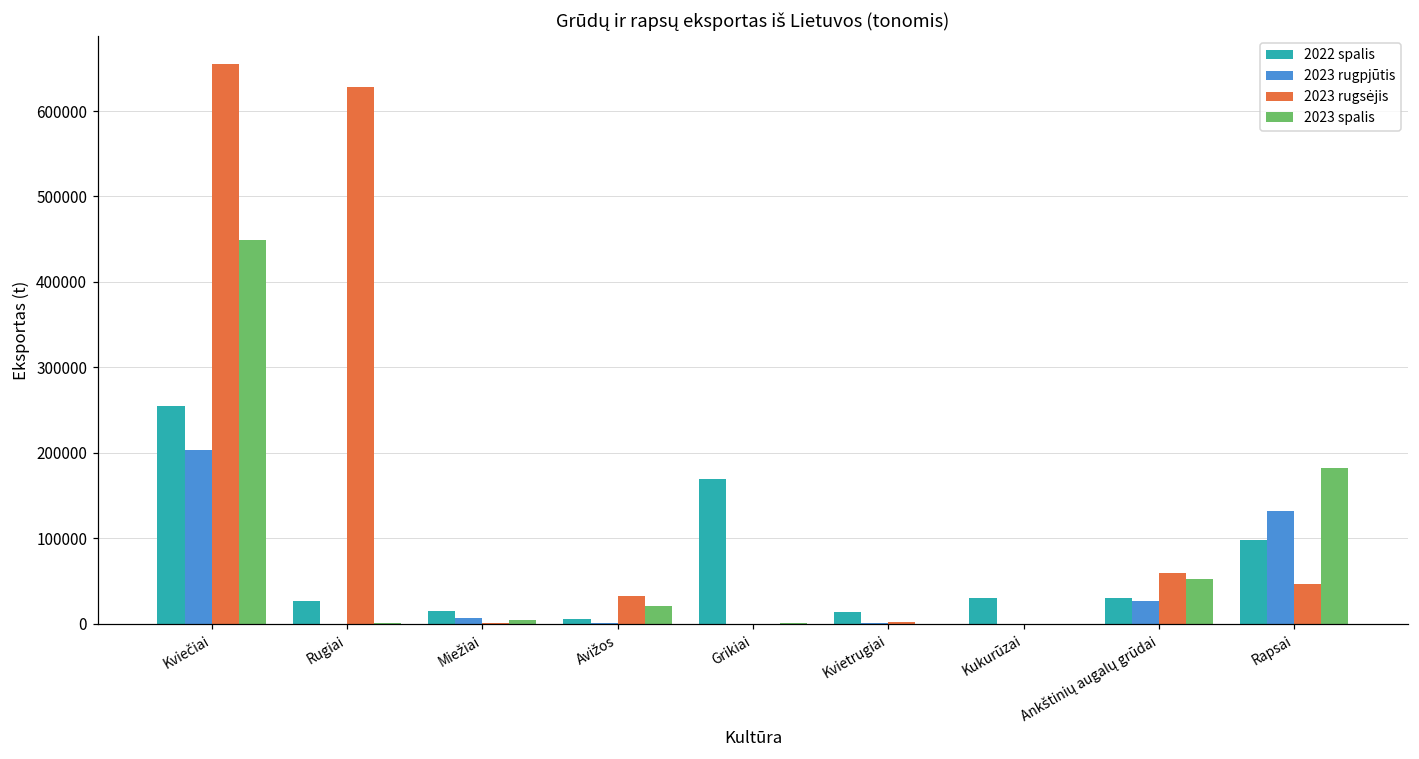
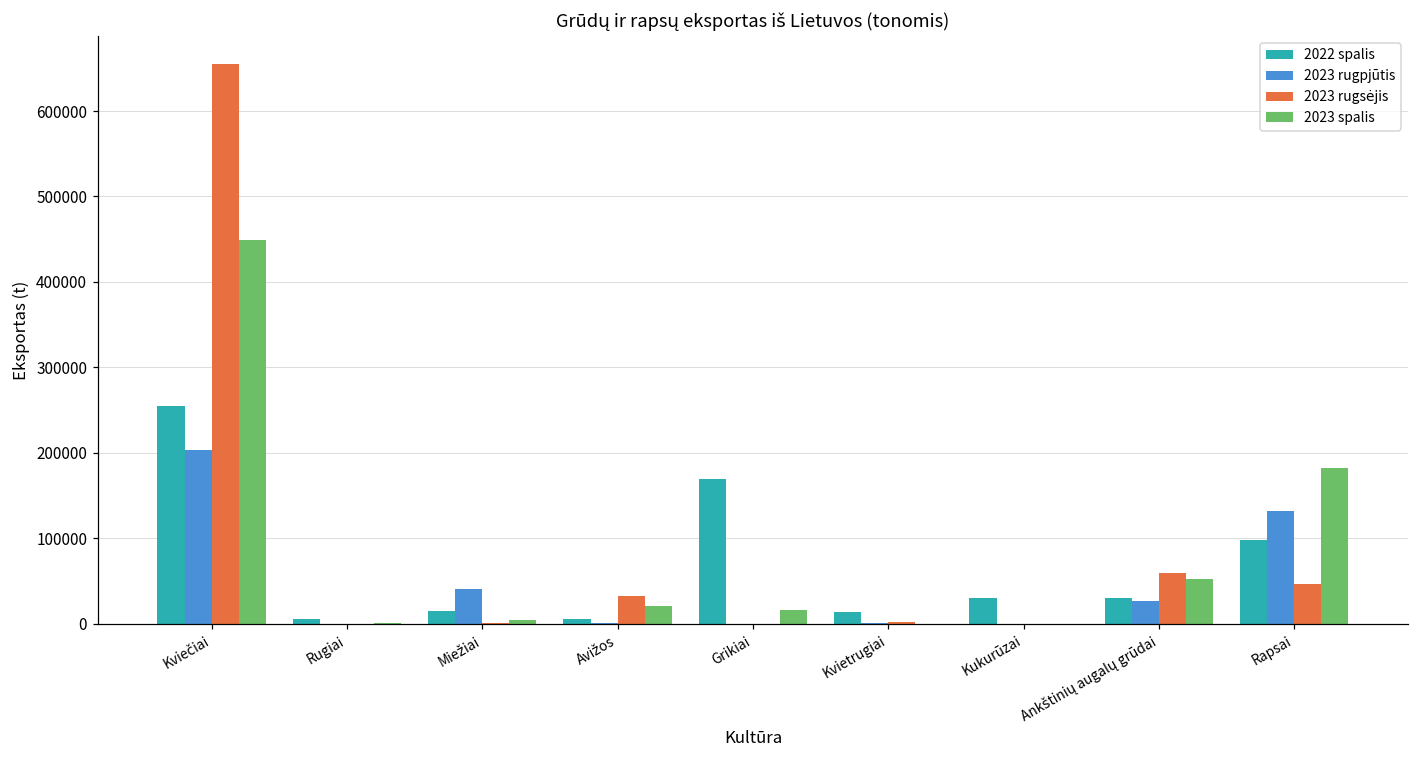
  {
    "2022 spalis": {
      "Kviečiai": 260000,
-     "Rugiai": 30000,
+     "Rugiai": 10000,
      "Miežiai": 20000,
      "Avižos": 10000,
      "Grikiai": 170000,
      "Kvietrugiai": 10000,
      "Kukurūzai": 30000,
      "Ankštinių augalų grūdai": 30000,
      "Rapsai": 100000
    },
    "2023 rugpjūtis": {
      "Kviečiai": 200000,
-     "Miežiai": 10000,
+     "Miežiai": 40000,
      "Kukurūzai": 0,
      "Ankštinių augalų grūdai": 30000,
      "Rapsai": 130000
    },
    "2023 rugsėjis": {
      "Kviečiai": 650000,
-     "Rugiai": 630000,
+     "Rugiai": 0,
      "Avižos": 30000,
      "Grikiai": 0,
      "Ankštinių augalų grūdai": 60000,
      "Rapsai": 50000
    },
    "2023 spalis": {
      "Kviečiai": 450000,
      "Miežiai": 0,
      "Avižos": 20000,
-     "Grikiai": 0,
+     "Grikiai": 20000,
      "Kukurūzai": 0,
      "Ankštinių augalų grūdai": 50000,
      "Rapsai": 180000
    }
  }
